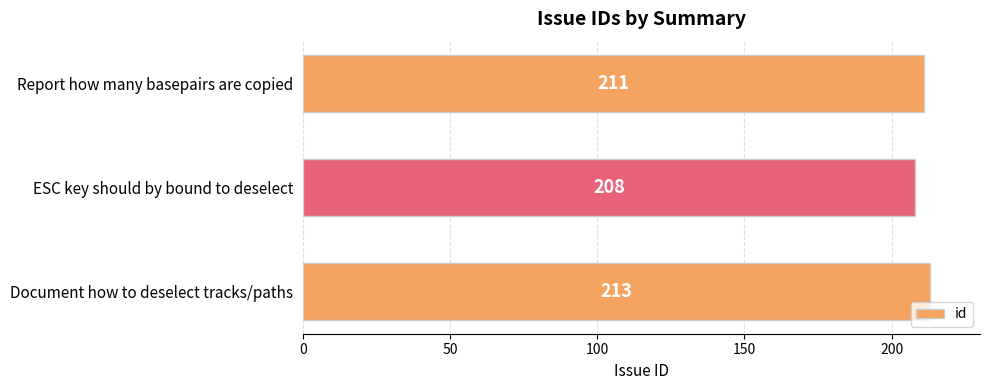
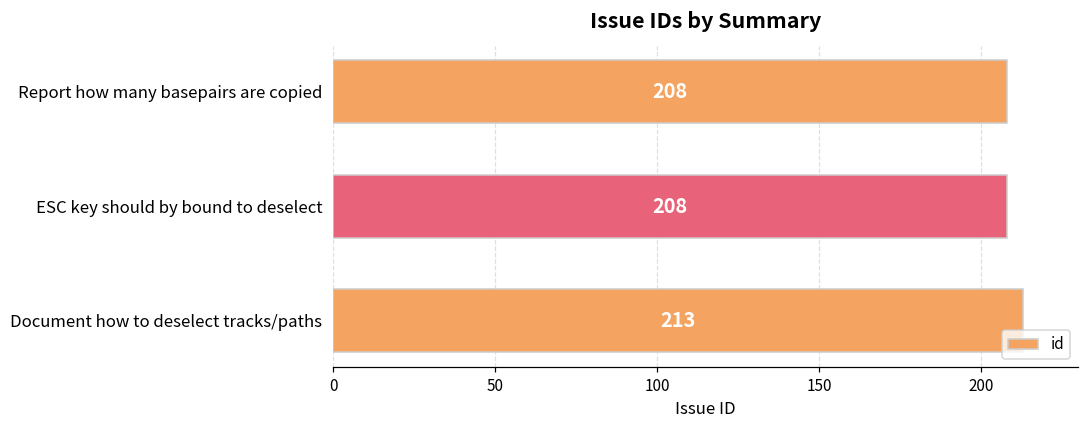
  {
-   "Report how many basepairs are copied": 211,
+   "Report how many basepairs are copied": 208,
    "ESC key should by bound to deselect": 208,
    "Document how to deselect tracks/paths": 213
  }
